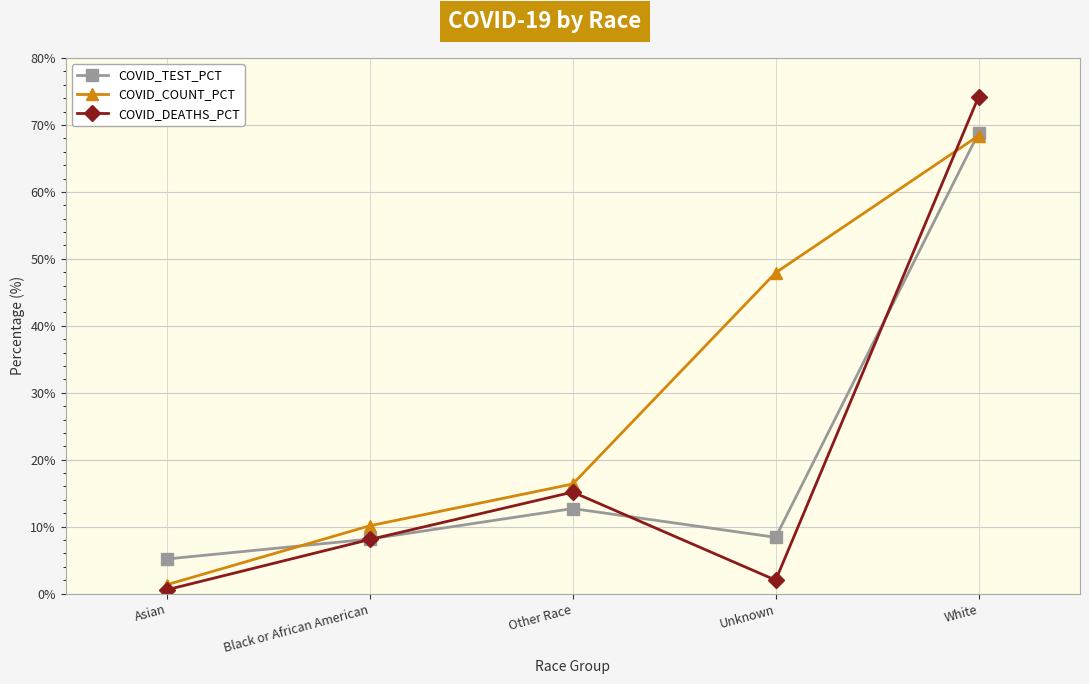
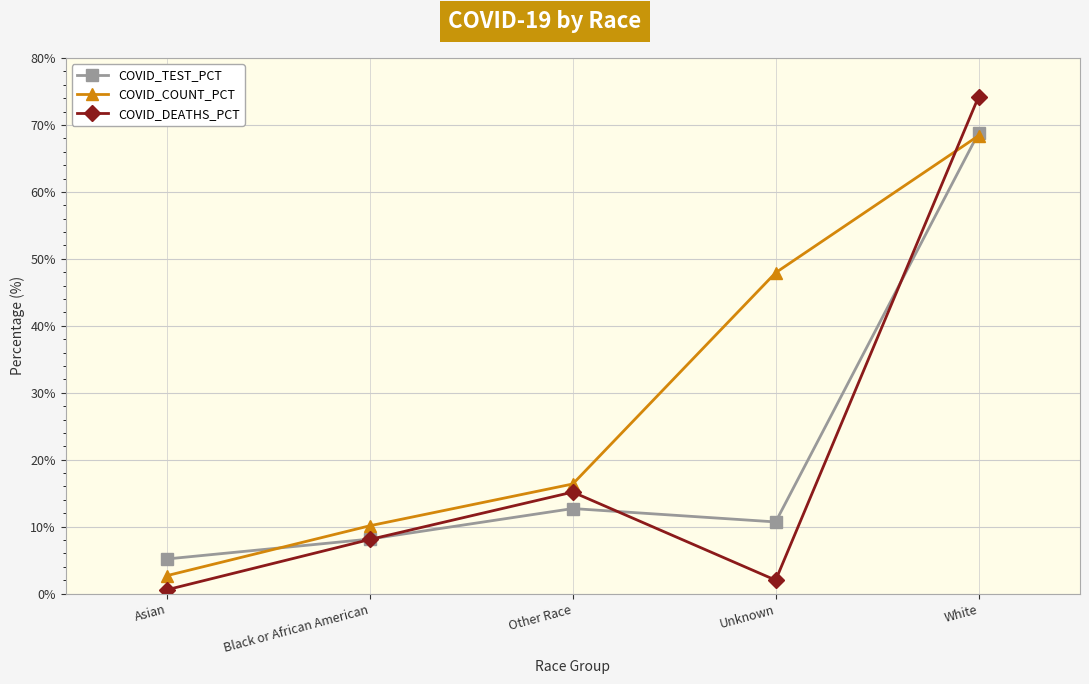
  {
    "COVID_TEST_PCT": {
      "Asian": "5%",
      "Other Race": "13%",
-     "Unknown": "8%",
+     "Unknown": "11%",
      "White": "69%"
    },
    "COVID_COUNT_PCT": {
-     "Asian": "1%",
+     "Asian": "3%",
      "Black or African American": "10%",
      "Other Race": "16%",
      "Unknown": "48%",
      "White": "68%"
    },
    "COVID_DEATHS_PCT": {
      "Asian": "1%",
      "Other Race": "15%",
      "Unknown": "2%",
      "White": "74%"
    }
  }
